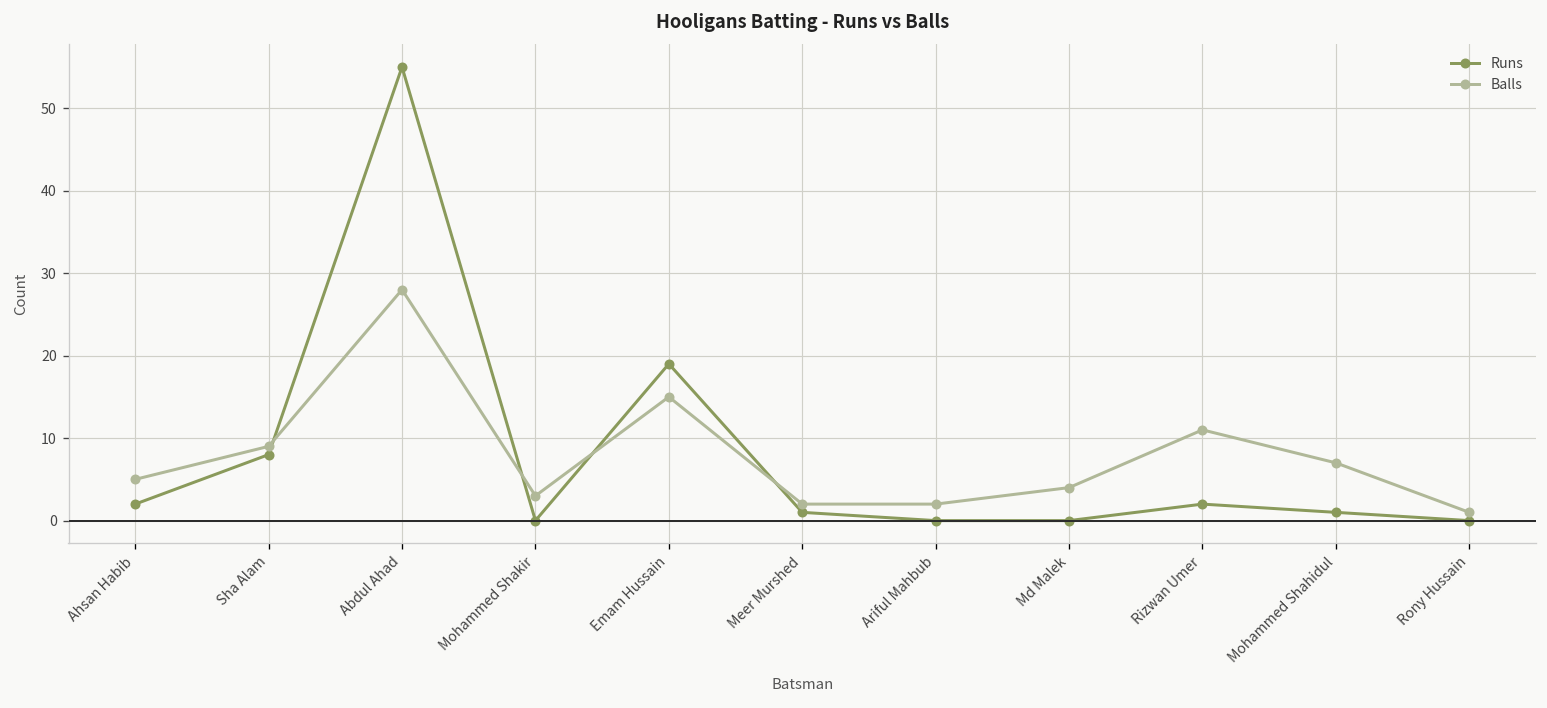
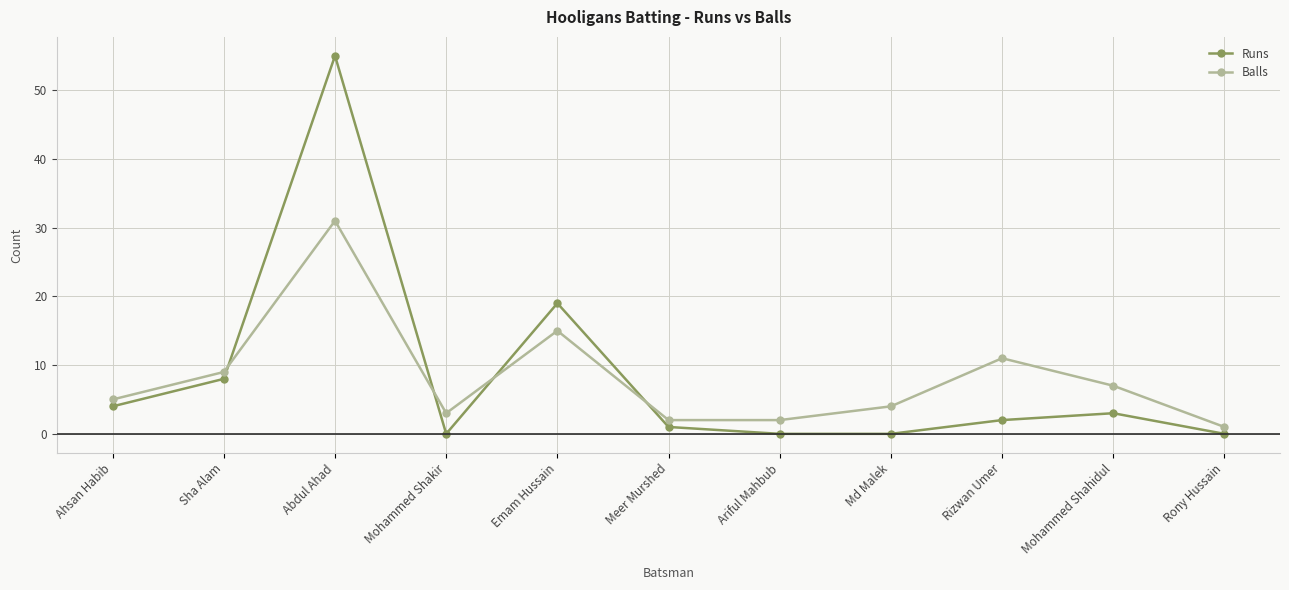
  {
    "Runs": {
-     "Ahsan Habib": 2,
+     "Ahsan Habib": 4,
      "Sha Alam": 8,
      "Abdul Ahad": 55,
      "Mohammed Shakir": 0,
      "Emam Hussain": 19,
      "Meer Murshed": 1,
      "Ariful Mahbub": 0,
      "Md Malek": 0,
      "Rizwan Umer": 2,
-     "Mohammed Shahidul": 1,
+     "Mohammed Shahidul": 3,
      "Rony Hussain": 0
    },
    "Balls": {
      "Ahsan Habib": 5,
      "Sha Alam": 9,
-     "Abdul Ahad": 28,
+     "Abdul Ahad": 31,
      "Mohammed Shakir": 3,
      "Emam Hussain": 15,
      "Meer Murshed": 2,
      "Ariful Mahbub": 2,
      "Md Malek": 4,
      "Rizwan Umer": 11,
      "Mohammed Shahidul": 7,
      "Rony Hussain": 1
    }
  }
